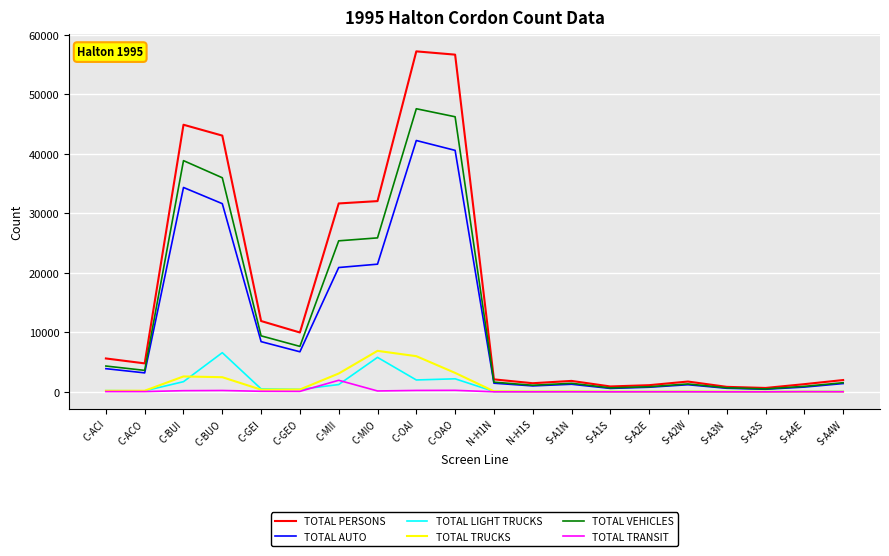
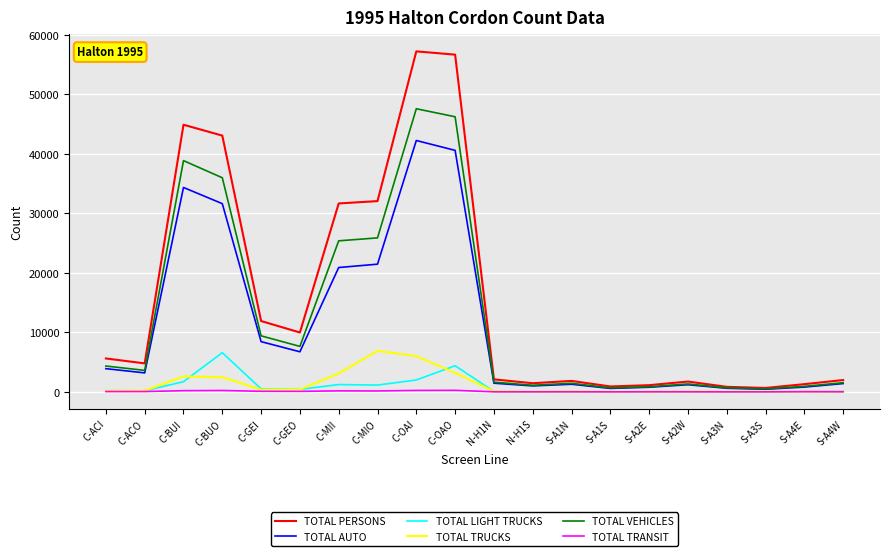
  {
    "TOTAL PERSONS": {
      "C-ACI": 6000,
      "C-ACO": 5000,
      "C-BUI": 45000,
      "C-BUO": 43000,
      "C-GEI": 12000,
      "C-GEO": 10000,
      "C-MII": 32000,
      "C-MIO": 32000,
      "C-OAI": 57000,
      "C-OAO": 57000,
      "N-H1N": 2000,
      "S-A4W": 2000
    },
    "TOTAL AUTO": {
      "C-ACI": 4000,
      "C-BUI": 34000,
      "C-BUO": 32000,
      "C-GEI": 8000,
      "C-GEO": 7000,
      "C-MII": 21000,
      "C-MIO": 21000,
      "C-OAI": 42000,
      "C-OAO": 41000
    },
    "TOTAL LIGHT TRUCKS": {
      "C-BUI": 2000,
      "C-BUO": 7000,
      "C-MII": 1000,
-     "C-MIO": 6000,
+     "C-MIO": 1000,
      "C-OAI": 2000,
-     "C-OAO": 2000
+     "C-OAO": 4000
    },
    "TOTAL TRUCKS": {
      "C-BUI": 3000,
      "C-BUO": 2000,
      "C-MII": 3000,
      "C-MIO": 7000,
      "C-OAI": 6000,
      "C-OAO": 3000
    },
    "TOTAL VEHICLES": {
      "C-ACI": 4000,
      "C-BUI": 39000,
      "C-BUO": 36000,
      "C-GEI": 9000,
      "C-GEO": 8000,
      "C-MII": 25000,
      "C-MIO": 26000,
      "C-OAI": 48000,
      "C-OAO": 46000
    },
    "TOTAL TRANSIT": {
      "C-BUI": 0,
      "C-BUO": 0,
-     "C-MII": 2000,
+     "C-MII": 0,
      "C-MIO": 0,
      "C-OAI": 0,
      "C-OAO": 0
    }
  }
